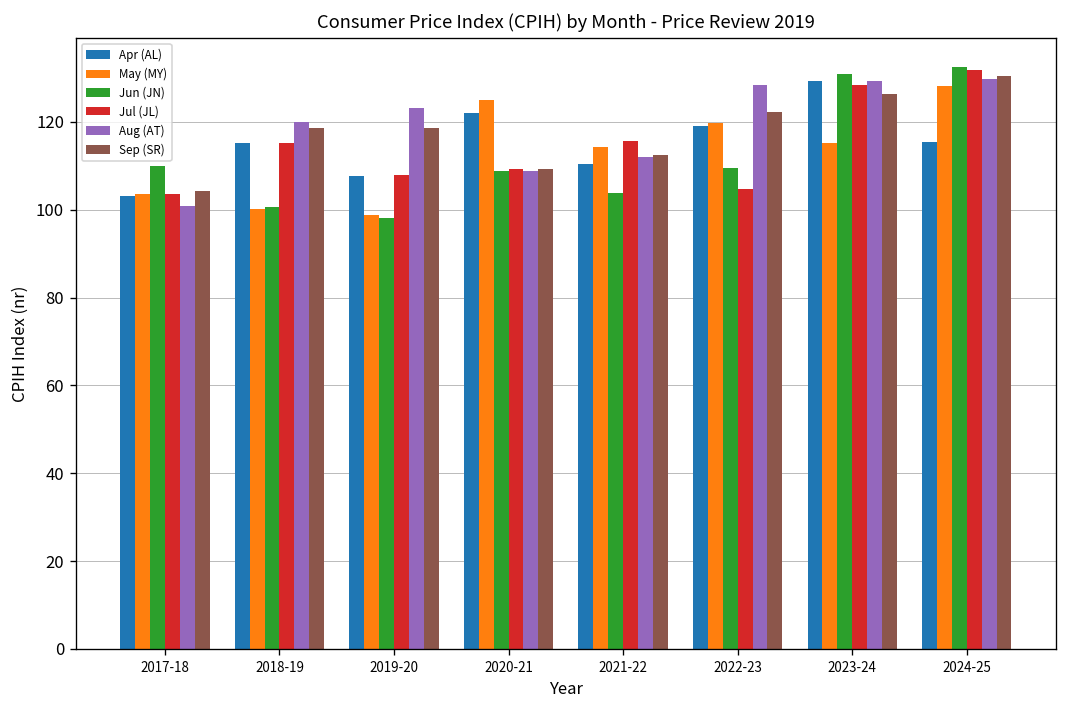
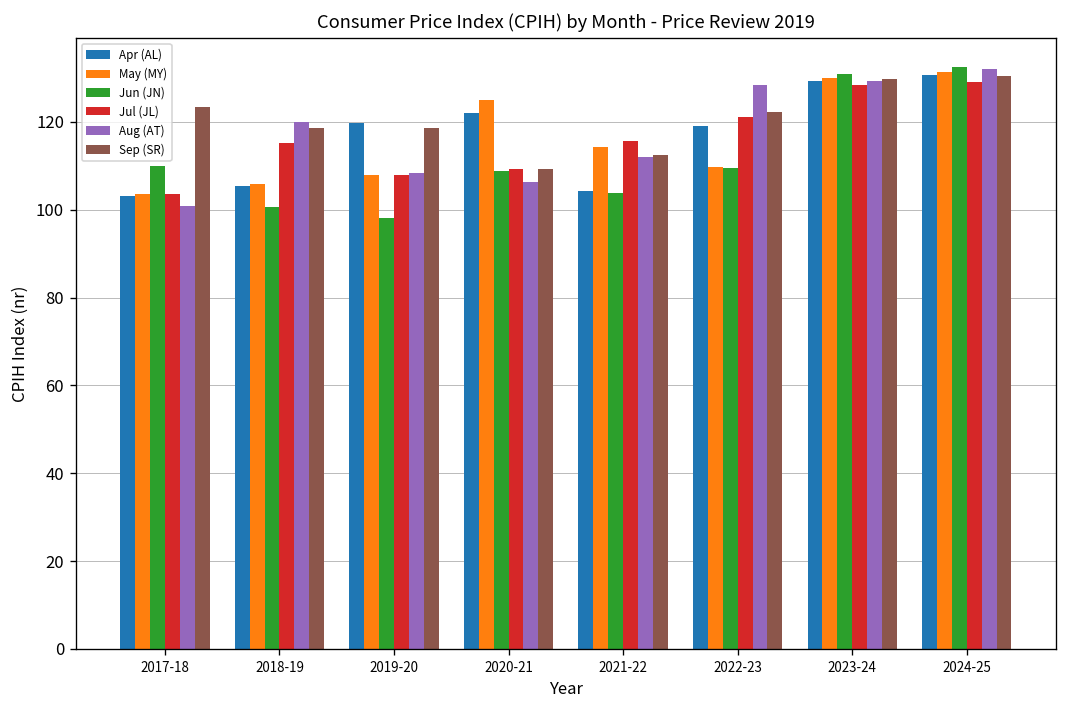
  {
    "Apr (AL)": {
      "2017-18": 103,
-     "2018-19": 115,
-     "2019-20": 108,
+     "2018-19": 106,
+     "2019-20": 120,
      "2020-21": 122,
-     "2021-22": 110,
+     "2021-22": 104,
      "2022-23": 119,
      "2023-24": 129,
-     "2024-25": 115
+     "2024-25": 131
    },
    "May (MY)": {
      "2017-18": 104,
-     "2018-19": 100,
-     "2019-20": 99,
+     "2018-19": 106,
+     "2019-20": 108,
      "2020-21": 125,
      "2021-22": 114,
-     "2022-23": 120,
-     "2023-24": 115,
-     "2024-25": 128
+     "2022-23": 110,
+     "2023-24": 130,
+     "2024-25": 131
    },
    "Jun (JN)": {
      "2017-18": 110,
      "2018-19": 101,
      "2019-20": 98,
      "2020-21": 109,
      "2021-22": 104,
      "2022-23": 110,
      "2023-24": 131,
      "2024-25": 133
    },
    "Jul (JL)": {
      "2017-18": 104,
      "2018-19": 115,
      "2019-20": 108,
      "2020-21": 109,
      "2021-22": 116,
-     "2022-23": 105,
+     "2022-23": 121,
      "2023-24": 129,
-     "2024-25": 132
+     "2024-25": 129
    },
    "Aug (AT)": {
      "2017-18": 101,
      "2018-19": 120,
-     "2019-20": 123,
-     "2020-21": 109,
+     "2019-20": 108,
+     "2020-21": 106,
      "2021-22": 112,
      "2022-23": 128,
      "2023-24": 129,
-     "2024-25": 130
+     "2024-25": 132
    },
    "Sep (SR)": {
-     "2017-18": 104,
+     "2017-18": 123,
      "2018-19": 119,
      "2019-20": 119,
      "2020-21": 109,
      "2021-22": 112,
      "2022-23": 122,
-     "2023-24": 126,
+     "2023-24": 130,
      "2024-25": 130
    }
  }
